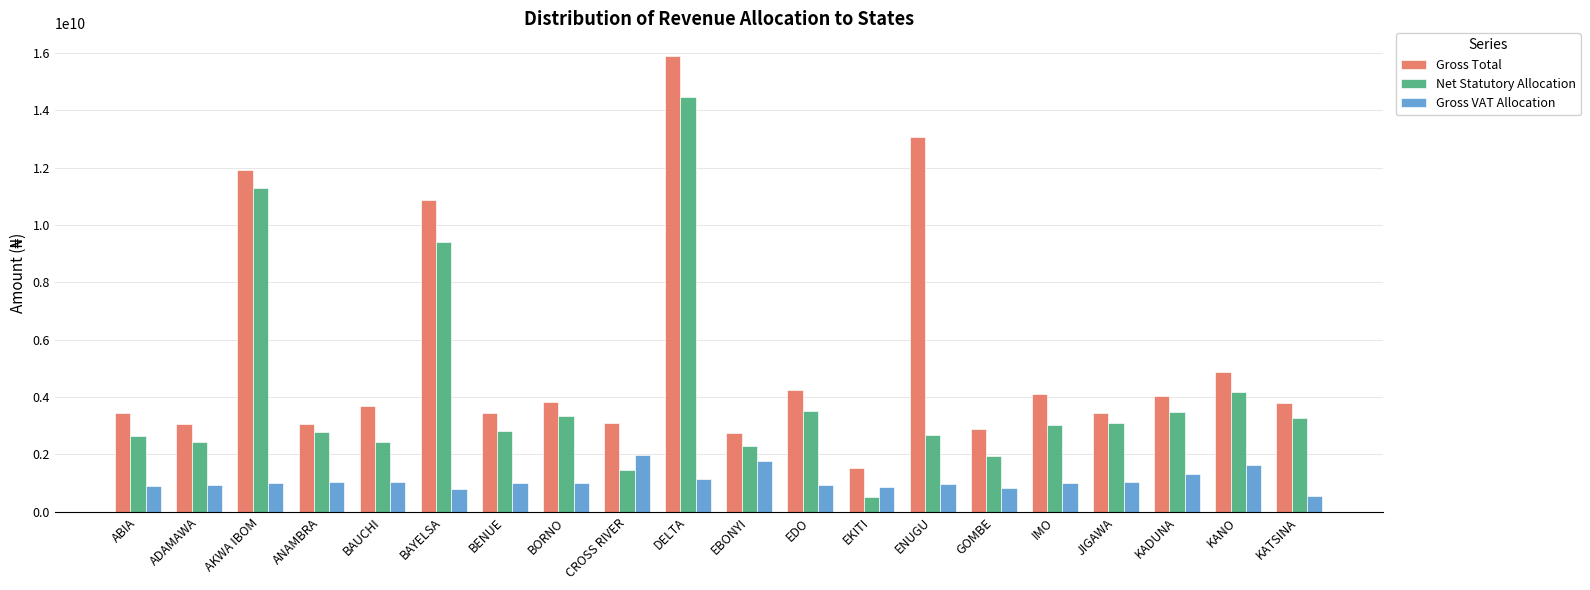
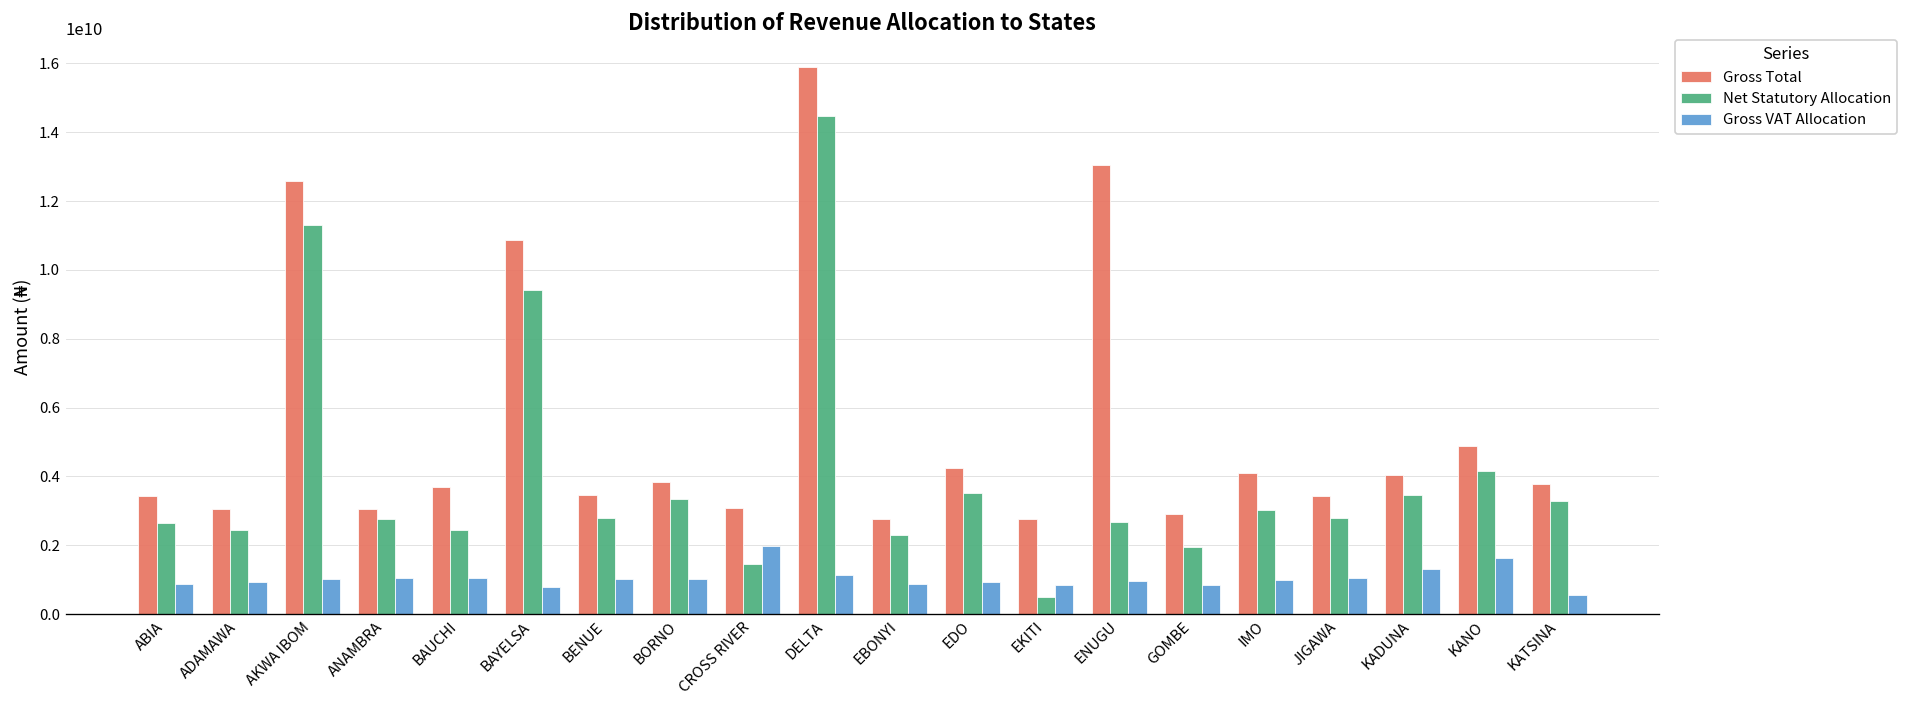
  {
    "Gross Total": {
      "ABIA": 3400000000,
      "ADAMAWA": 3100000000,
-     "AKWA IBOM": 11900000000,
+     "AKWA IBOM": 12600000000,
      "ANAMBRA": 3100000000,
      "BAUCHI": 3700000000,
      "BAYELSA": 10900000000,
      "BENUE": 3500000000,
      "BORNO": 3800000000,
      "CROSS RIVER": 3100000000,
      "DELTA": 15900000000,
      "EBONYI": 2800000000,
      "EDO": 4300000000,
-     "EKITI": 1500000000,
+     "EKITI": 2800000000,
      "ENUGU": 13100000000,
      "GOMBE": 2900000000,
      "IMO": 4100000000,
      "JIGAWA": 3400000000,
      "KADUNA": 4000000000,
      "KANO": 4900000000,
      "KATSINA": 3800000000
    },
    "Net Statutory Allocation": {
      "ABIA": 2600000000,
      "ADAMAWA": 2400000000,
      "AKWA IBOM": 11300000000,
      "ANAMBRA": 2800000000,
      "BAUCHI": 2400000000,
      "BAYELSA": 9400000000,
      "BENUE": 2800000000,
      "BORNO": 3300000000,
      "CROSS RIVER": 1400000000,
      "DELTA": 14500000000,
      "EBONYI": 2300000000,
      "EDO": 3500000000,
      "EKITI": 500000000,
      "ENUGU": 2700000000,
      "GOMBE": 1900000000,
      "IMO": 3000000000,
-     "JIGAWA": 3100000000,
+     "JIGAWA": 2800000000,
      "KADUNA": 3500000000,
      "KANO": 4200000000,
      "KATSINA": 3300000000
    },
    "Gross VAT Allocation": {
      "ABIA": 900000000,
      "ADAMAWA": 900000000,
      "AKWA IBOM": 1000000000,
      "ANAMBRA": 1100000000,
      "BAUCHI": 1000000000,
      "BAYELSA": 800000000,
      "BENUE": 1000000000,
      "BORNO": 1000000000,
      "CROSS RIVER": 2000000000,
      "DELTA": 1100000000,
-     "EBONYI": 1800000000,
+     "EBONYI": 900000000,
      "EDO": 900000000,
      "EKITI": 800000000,
      "ENUGU": 1000000000,
      "GOMBE": 800000000,
      "IMO": 1000000000,
      "JIGAWA": 1000000000,
      "KADUNA": 1300000000,
      "KANO": 1600000000,
      "KATSINA": 500000000
    }
  }
